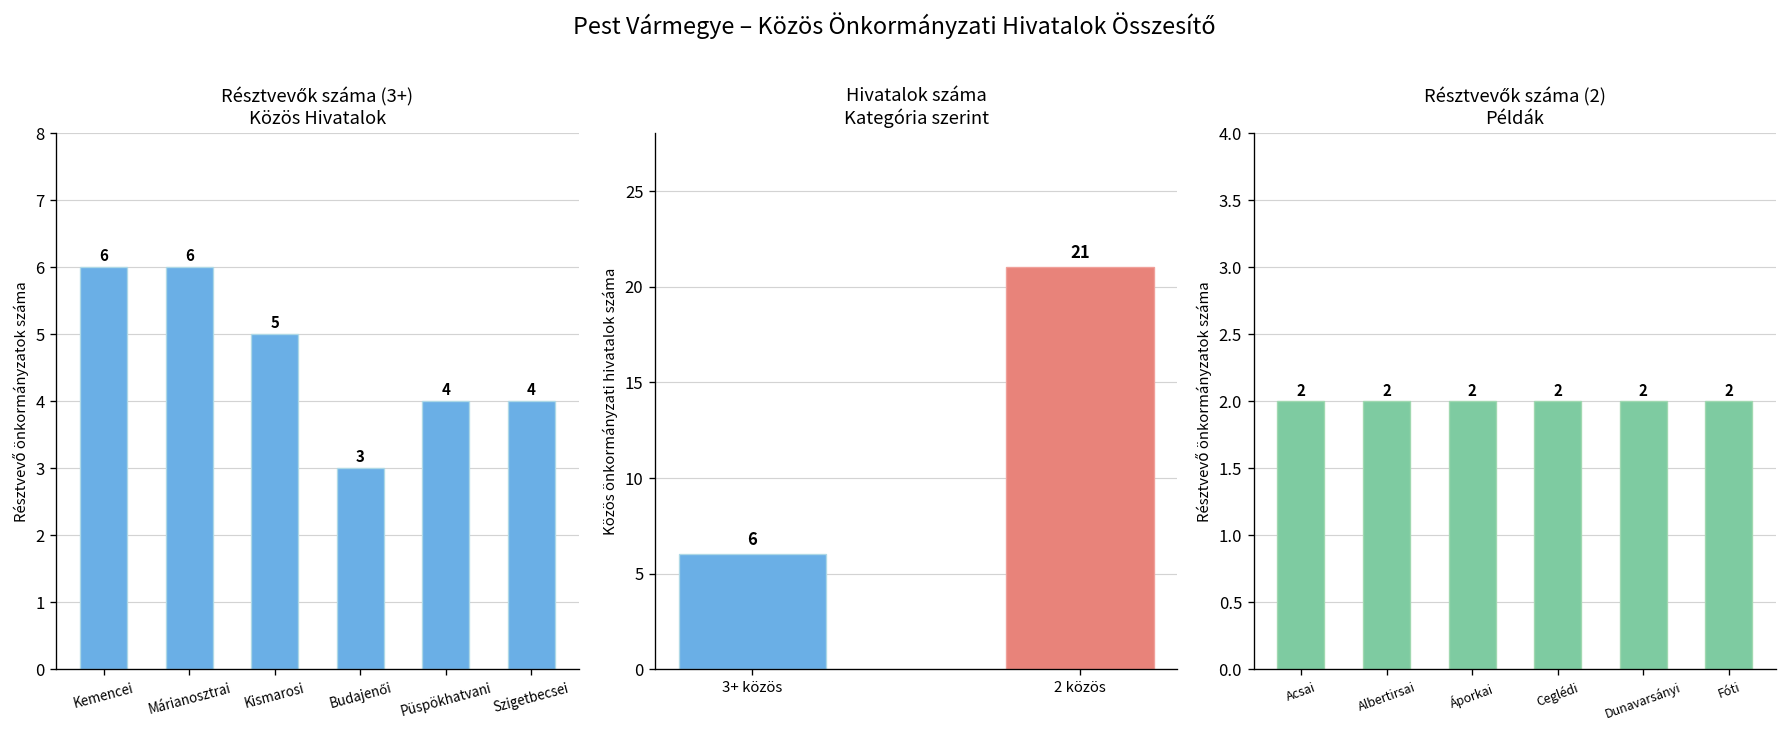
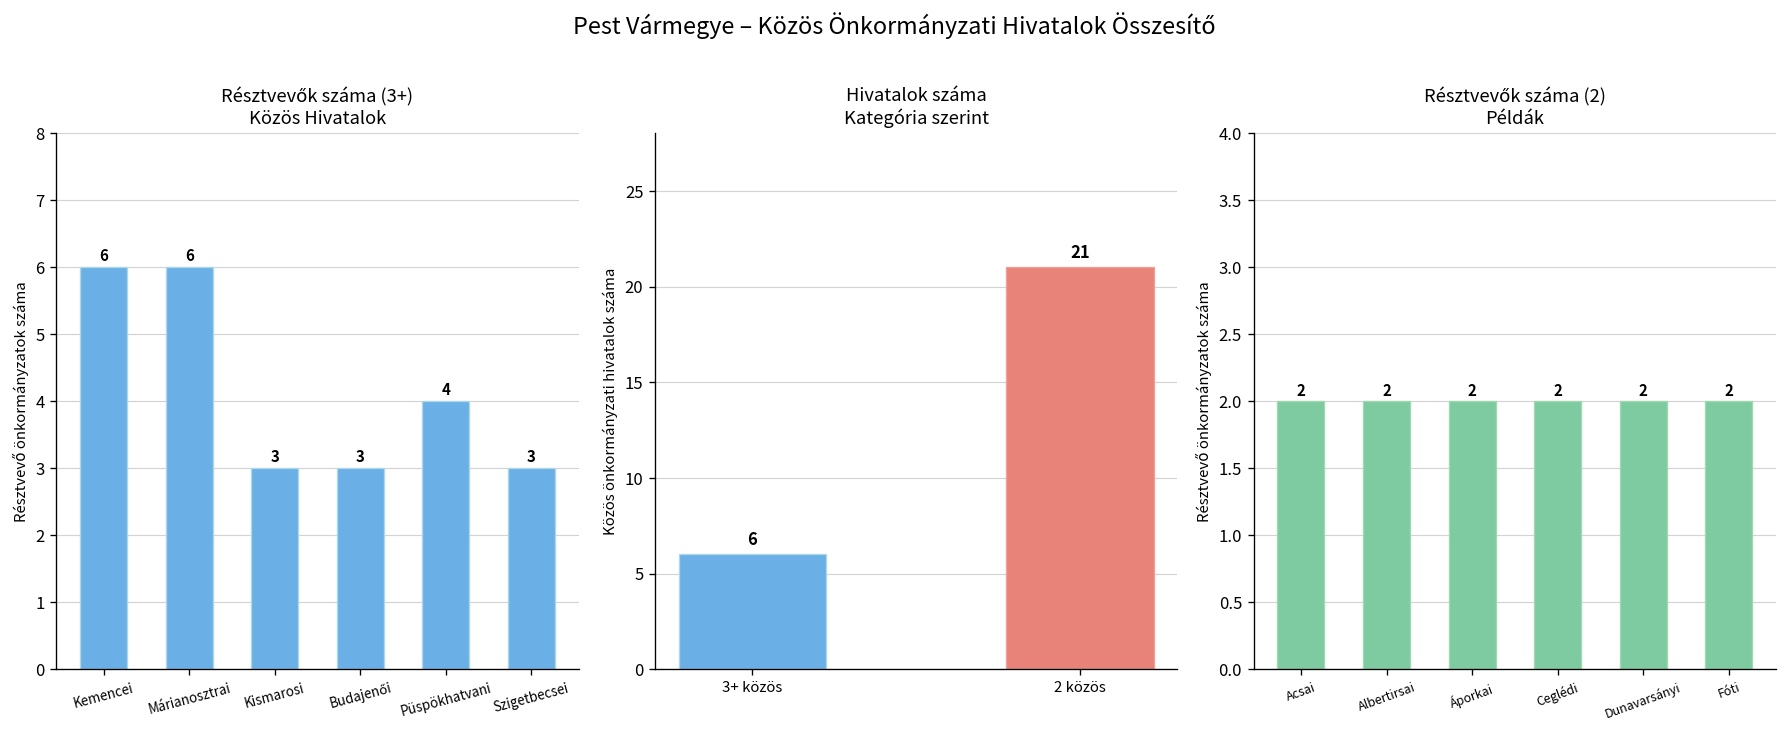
  {
    "Résztvevők száma (3+) Közös Hivatalok": {
      "Kemencei": 6,
      "Márianosztrai": 6,
-     "Kismarosi": 5,
+     "Kismarosi": 3,
      "Budajenői": 3,
      "Püspökhatvani": 4,
-     "Szigetbecsei": 4
+     "Szigetbecsei": 3
    },
    "Hivatalok száma Kategória szerint": {
      "3+ közös": 6,
      "2 közös": 21
    },
    "Résztvevők száma (2) Példák": {
      "Acsai": 2,
      "Albertirsai": 2,
      "Áporkai": 2,
      "Ceglédi": 2,
      "Dunavarsányi": 2,
      "Fóti": 2
    }
  }
